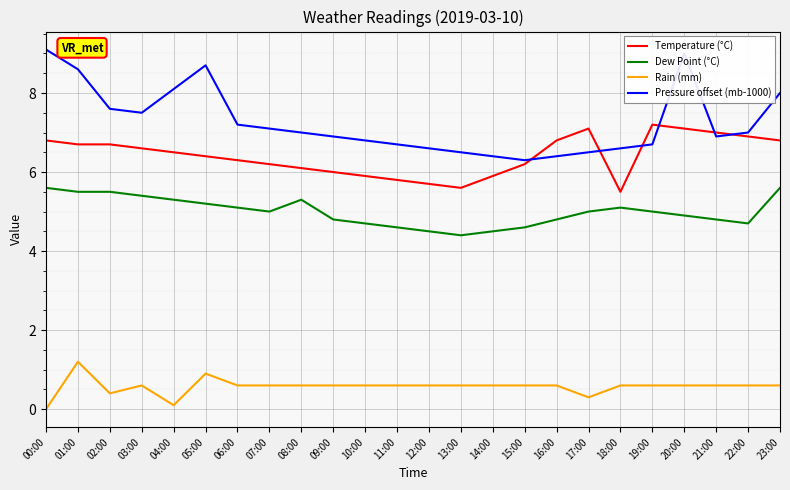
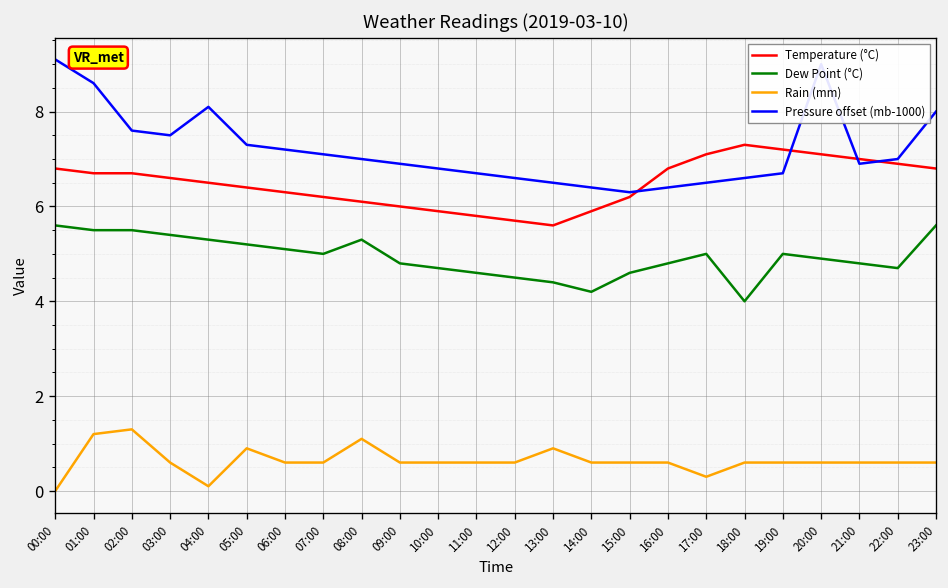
  {
    "Temperature (°C)": {
      "00:00": 6.8,
      "01:00": 6.7,
      "02:00": 6.7,
      "03:00": 6.6,
      "04:00": 6.5,
      "05:00": 6.4,
      "06:00": 6.3,
      "07:00": 6.2,
      "08:00": 6.1,
      "09:00": 6.0,
      "10:00": 5.9,
      "11:00": 5.8,
      "12:00": 5.7,
      "13:00": 5.6,
      "14:00": 5.9,
      "15:00": 6.2,
      "16:00": 6.8,
      "17:00": 7.1,
-     "18:00": 5.5,
+     "18:00": 7.3,
      "19:00": 7.2,
      "20:00": 7.1,
      "21:00": 7.0,
      "22:00": 6.9,
      "23:00": 6.8
    },
    "Dew Point (°C)": {
      "00:00": 5.6,
      "01:00": 5.5,
      "02:00": 5.5,
      "03:00": 5.4,
      "04:00": 5.3,
      "05:00": 5.2,
      "06:00": 5.1,
      "07:00": 5.0,
      "08:00": 5.3,
      "09:00": 4.8,
      "10:00": 4.7,
      "11:00": 4.6,
      "12:00": 4.5,
      "13:00": 4.4,
-     "14:00": 4.5,
+     "14:00": 4.2,
      "15:00": 4.6,
      "16:00": 4.8,
      "17:00": 5.0,
-     "18:00": 5.1,
+     "18:00": 4.0,
      "19:00": 5.0,
      "20:00": 4.9,
      "21:00": 4.8,
      "22:00": 4.7,
      "23:00": 5.6
    },
    "Rain (mm)": {
      "00:00": 0.0,
      "01:00": 1.2,
-     "02:00": 0.4,
+     "02:00": 1.3,
      "03:00": 0.6,
      "04:00": 0.1,
      "05:00": 0.9,
      "06:00": 0.6,
      "07:00": 0.6,
-     "08:00": 0.6,
+     "08:00": 1.1,
      "09:00": 0.6,
      "10:00": 0.6,
      "11:00": 0.6,
      "12:00": 0.6,
-     "13:00": 0.6,
+     "13:00": 0.9,
      "14:00": 0.6,
      "15:00": 0.6,
      "16:00": 0.6,
      "17:00": 0.3,
      "18:00": 0.6,
      "19:00": 0.6,
      "20:00": 0.6,
      "21:00": 0.6,
      "22:00": 0.6,
      "23:00": 0.6
    },
    "Pressure offset (mb-1000)": {
      "00:00": 9.1,
      "01:00": 8.6,
      "02:00": 7.6,
      "03:00": 7.5,
      "04:00": 8.1,
-     "05:00": 8.7,
+     "05:00": 7.3,
      "06:00": 7.2,
      "07:00": 7.1,
      "08:00": 7.0,
      "09:00": 6.9,
      "10:00": 6.8,
      "11:00": 6.7,
      "12:00": 6.6,
      "13:00": 6.5,
      "14:00": 6.4,
      "15:00": 6.3,
      "16:00": 6.4,
      "17:00": 6.5,
      "18:00": 6.6,
      "19:00": 6.7,
      "21:00": 6.9,
      "22:00": 7.0,
      "23:00": 8.0
    }
  }
